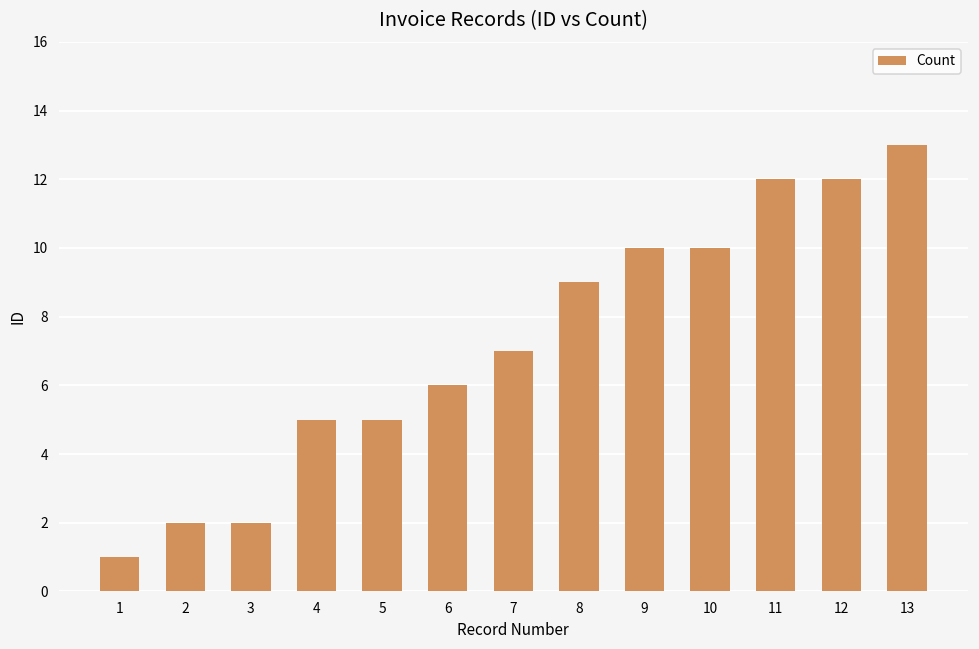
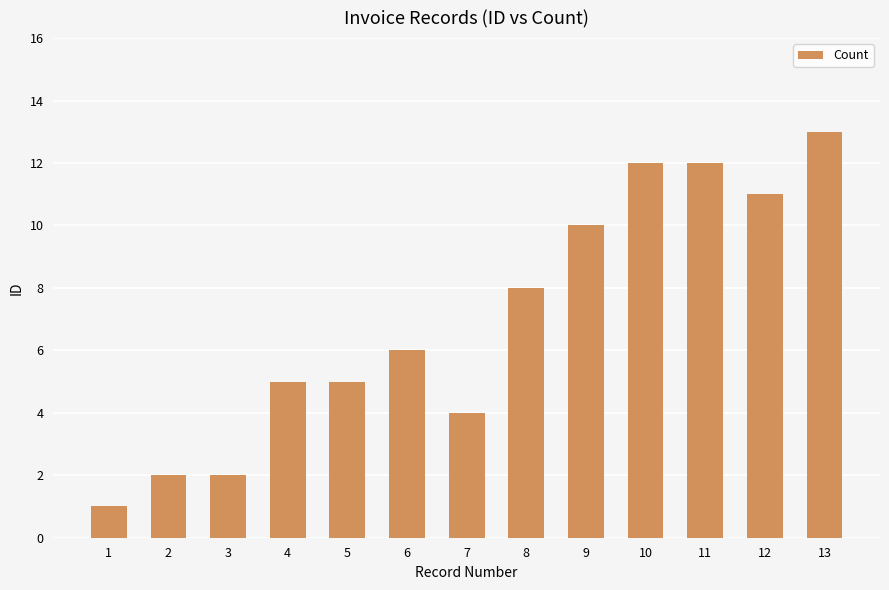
  {
    "1": 1,
    "2": 2,
    "3": 2,
    "4": 5,
    "5": 5,
    "6": 6,
-   "7": 7,
-   "8": 9,
+   "7": 4,
+   "8": 8,
    "9": 10,
-   "10": 10,
+   "10": 12,
    "11": 12,
-   "12": 12,
+   "12": 11,
    "13": 13
  }
